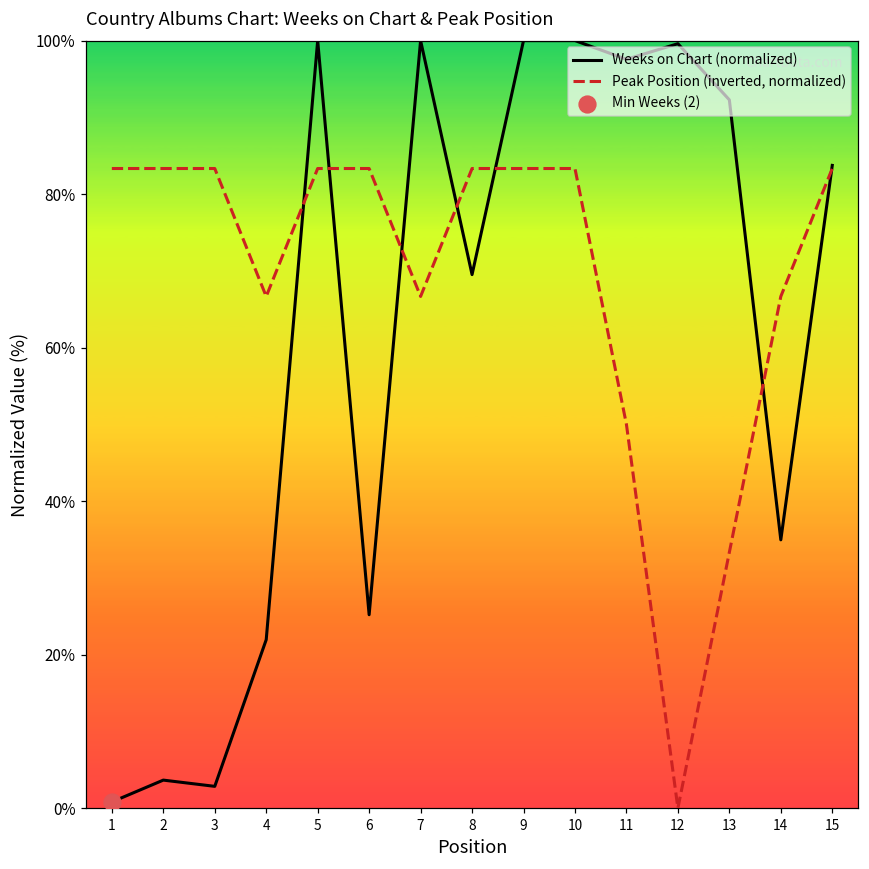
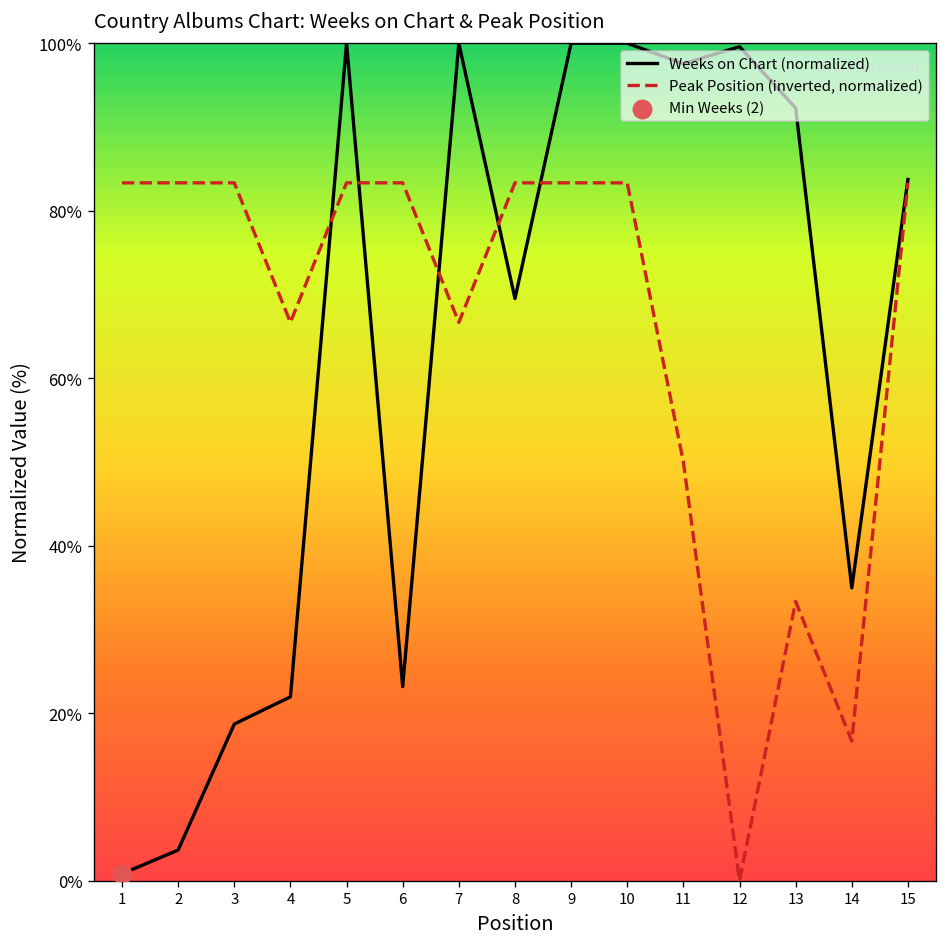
  {
    "Weeks on Chart (normalized)": {
      "2": "4%",
-     "3": "3%",
+     "3": "19%",
      "4": "22%",
      "5": "100%",
-     "6": "25%",
+     "6": "23%",
      "7": "100%",
      "8": "70%",
      "9": "100%",
      "10": "100%",
      "12": "100%",
      "14": "35%",
      "15": "84%"
    },
    "Peak Position (inverted, normalized)": {
      "1": "83%",
      "2": "83%",
      "3": "83%",
      "4": "67%",
      "5": "83%",
      "6": "83%",
      "7": "67%",
      "8": "83%",
      "9": "83%",
      "10": "83%",
      "11": "50%",
      "12": "0%",
      "13": "33%",
-     "14": "67%",
+     "14": "17%",
      "15": "83%"
    }
  }
